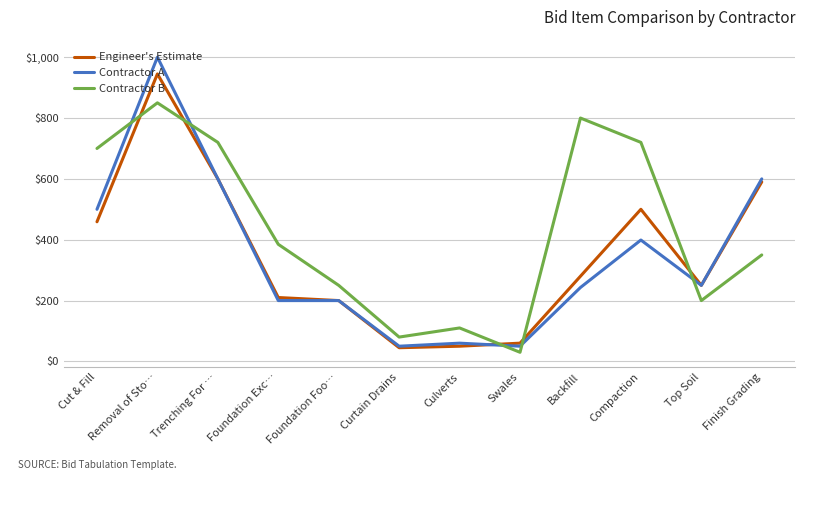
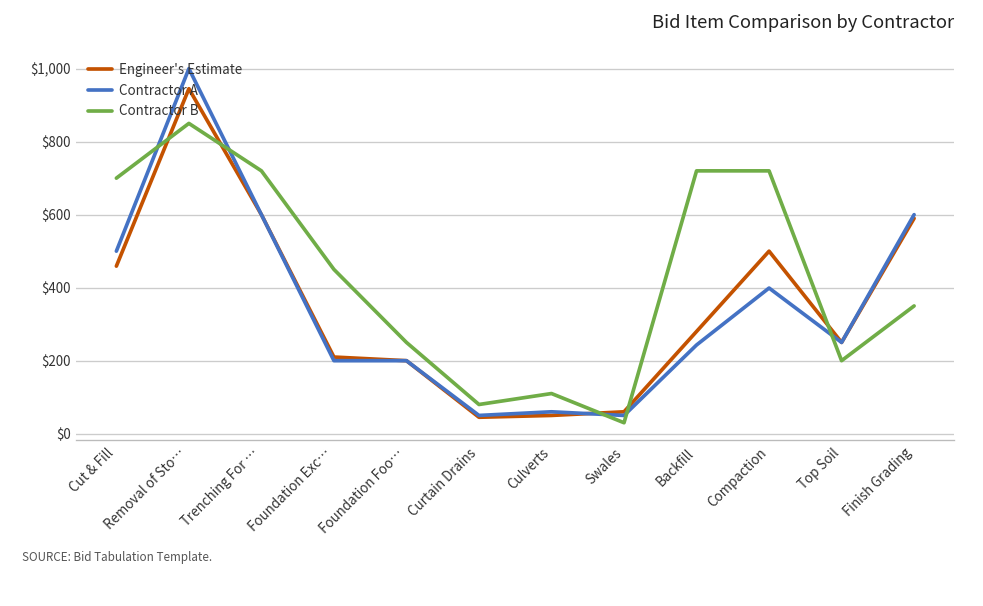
  {
    "Engineer's Estimate": {
      "Cut & Fill": "$460",
      "Removal of Sto…": "$950",
      "Foundation Exc…": "$210",
      "Culverts": "$50",
      "Swales": "$60",
      "Backfill": "$280",
      "Compaction": "$500",
      "Finish Grading": "$590"
    },
    "Contractor A": {
      "Cut & Fill": "$500",
      "Removal of Sto…": "$1,000",
      "Foundation Exc…": "$200",
      "Culverts": "$60",
      "Swales": "$50",
      "Backfill": "$240",
      "Compaction": "$400",
      "Finish Grading": "$600"
    },
    "Contractor B": {
      "Cut & Fill": "$700",
      "Removal of Sto…": "$850",
      "Trenching For …": "$720",
-     "Foundation Exc…": "$390",
+     "Foundation Exc…": "$450",
      "Foundation Foo…": "$250",
      "Curtain Drains": "$80",
      "Culverts": "$110",
      "Swales": "$30",
-     "Backfill": "$800",
+     "Backfill": "$720",
      "Compaction": "$720",
      "Top Soil": "$200",
      "Finish Grading": "$350"
    }
  }
